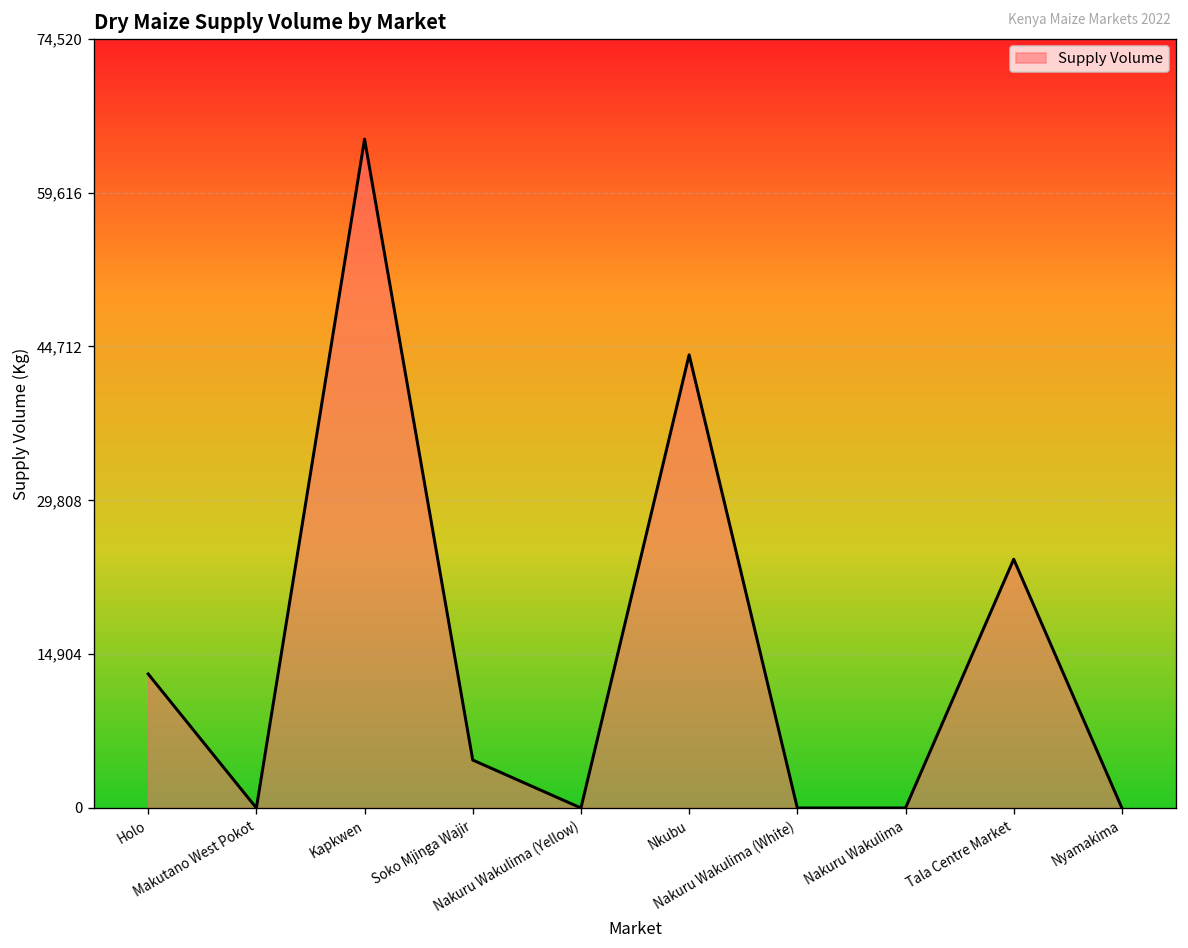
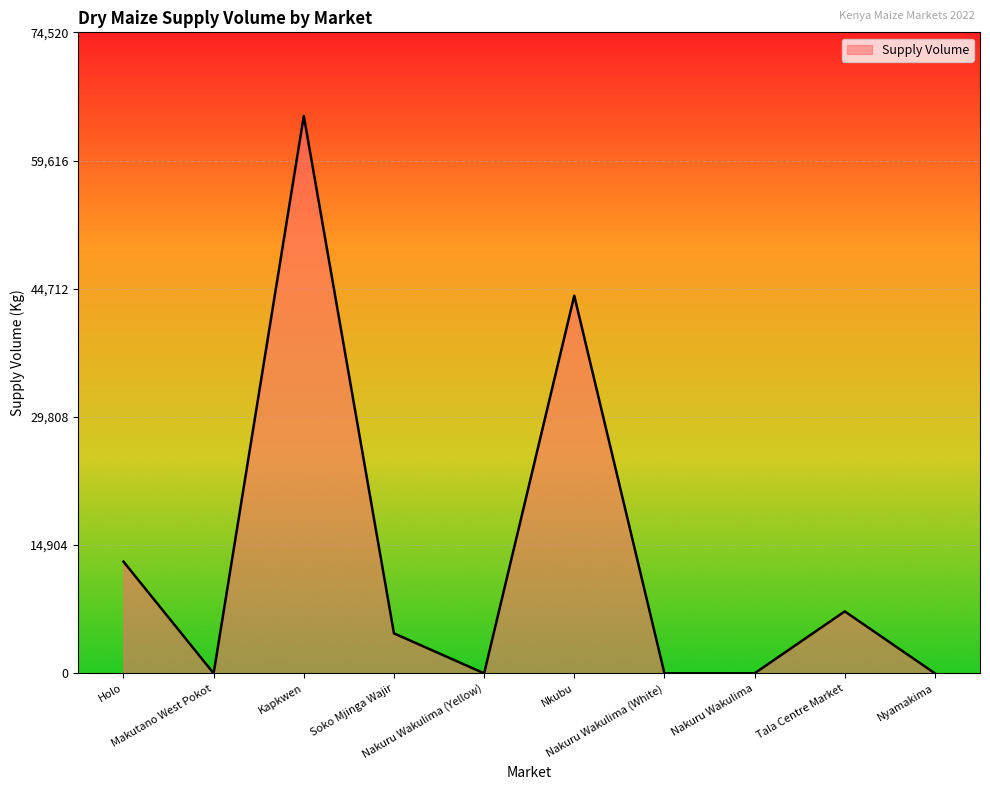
  {
    "Holo": "13,000",
    "Makutano West Pokot": "0",
    "Kapkwen": "65,000",
    "Soko Mjinga Wajir": "5,000",
    "Nakuru Wakulima (Yellow)": "0",
    "Nkubu": "44,000",
    "Nakuru Wakulima (White)": "0",
    "Nakuru Wakulima": "0",
-   "Tala Centre Market": "24,000",
+   "Tala Centre Market": "7,000",
    "Nyamakima": "0"
  }
